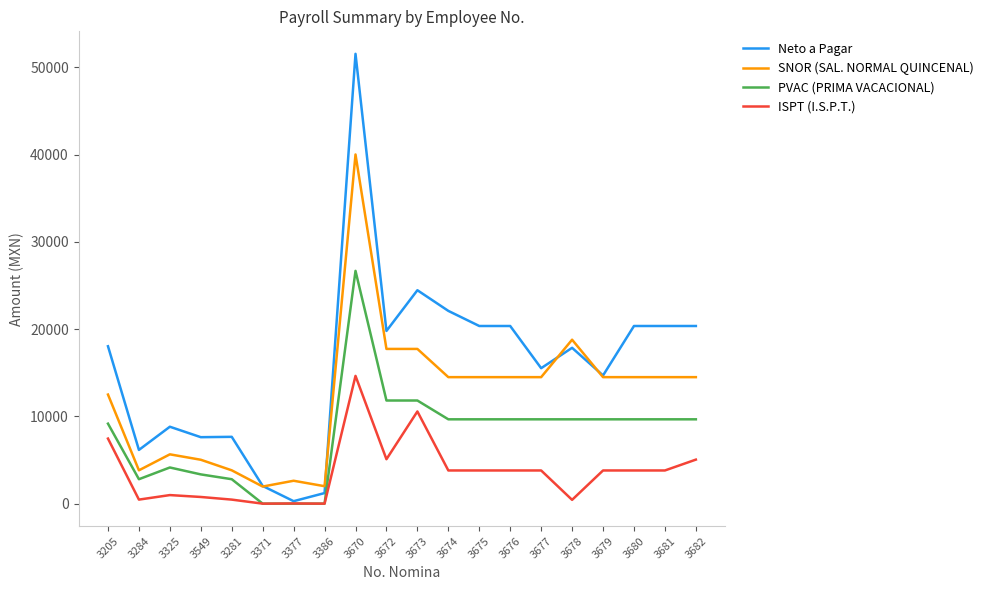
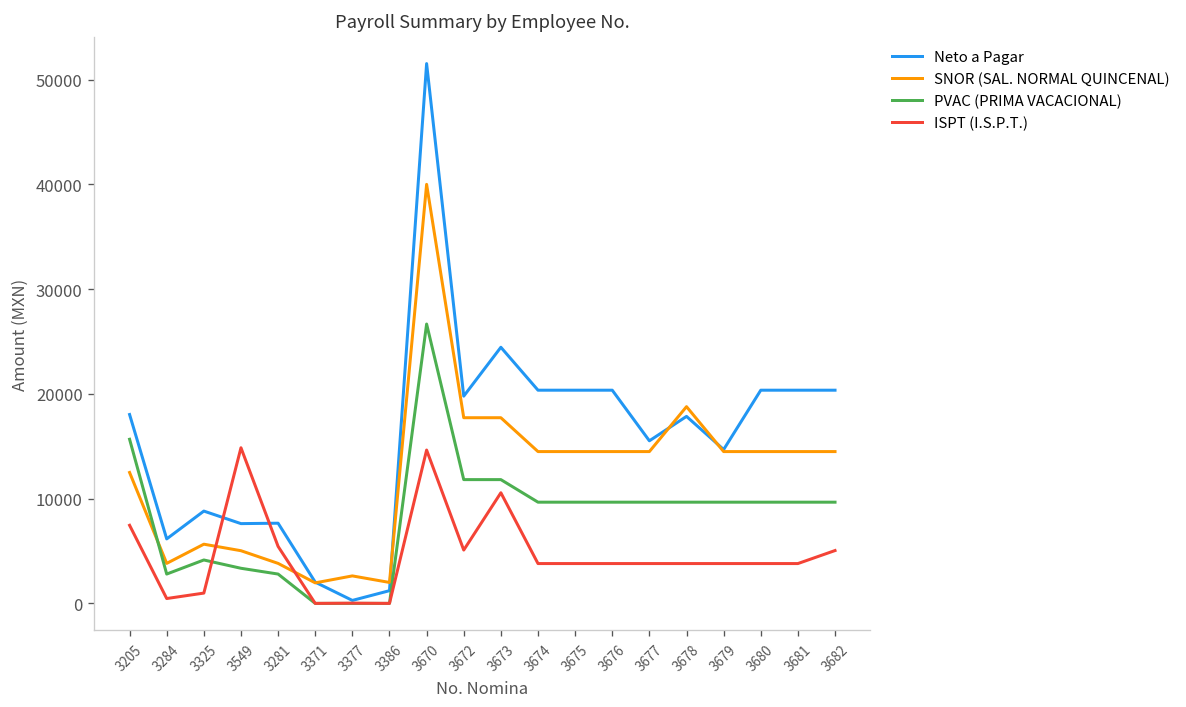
  {
    "Neto a Pagar": {
      "3205": 18000,
      "3284": 6000,
      "3325": 9000,
      "3549": 8000,
      "3281": 8000,
      "3386": 1000,
      "3670": 52000,
      "3672": 20000,
      "3673": 24000,
-     "3674": 22000,
+     "3674": 20000,
      "3675": 20000,
      "3676": 20000,
      "3677": 16000,
      "3678": 18000,
      "3680": 20000,
      "3681": 20000,
      "3682": 20000
    },
    "SNOR (SAL. NORMAL QUINCENAL)": {
      "3205": 13000,
      "3284": 4000,
      "3325": 6000,
      "3549": 5000,
      "3281": 4000,
      "3377": 3000,
      "3386": 2000,
      "3670": 40000,
      "3672": 18000,
      "3673": 18000,
      "3674": 14000,
      "3675": 14000,
      "3676": 14000,
      "3677": 14000,
      "3678": 19000,
      "3680": 14000,
      "3681": 14000,
      "3682": 14000
    },
    "PVAC (PRIMA VACACIONAL)": {
-     "3205": 9000,
+     "3205": 16000,
      "3284": 3000,
      "3325": 4000,
      "3549": 3000,
      "3281": 3000,
      "3670": 27000,
      "3672": 12000,
      "3673": 12000,
      "3674": 10000,
      "3675": 10000,
      "3676": 10000,
      "3677": 10000,
      "3678": 10000,
      "3679": 10000,
      "3680": 10000,
      "3681": 10000,
      "3682": 10000
    },
    "ISPT (I.S.P.T.)": {
      "3205": 7000,
      "3284": 0,
      "3325": 1000,
-     "3549": 1000,
-     "3281": 0,
+     "3549": 15000,
+     "3281": 5000,
      "3670": 15000,
      "3672": 5000,
      "3673": 11000,
      "3674": 4000,
      "3675": 4000,
      "3676": 4000,
      "3677": 4000,
-     "3678": 0,
+     "3678": 4000,
      "3679": 4000,
      "3680": 4000,
      "3681": 4000,
      "3682": 5000
    }
  }
